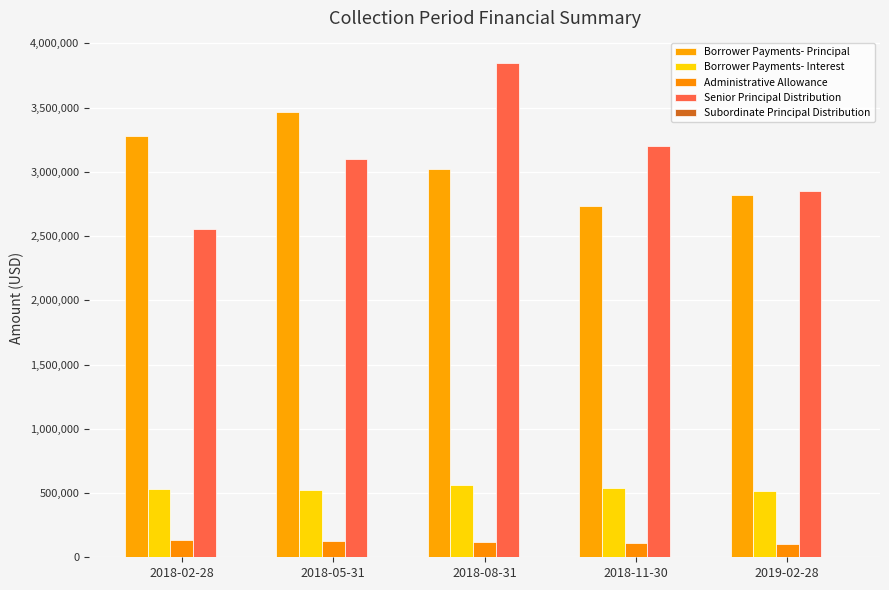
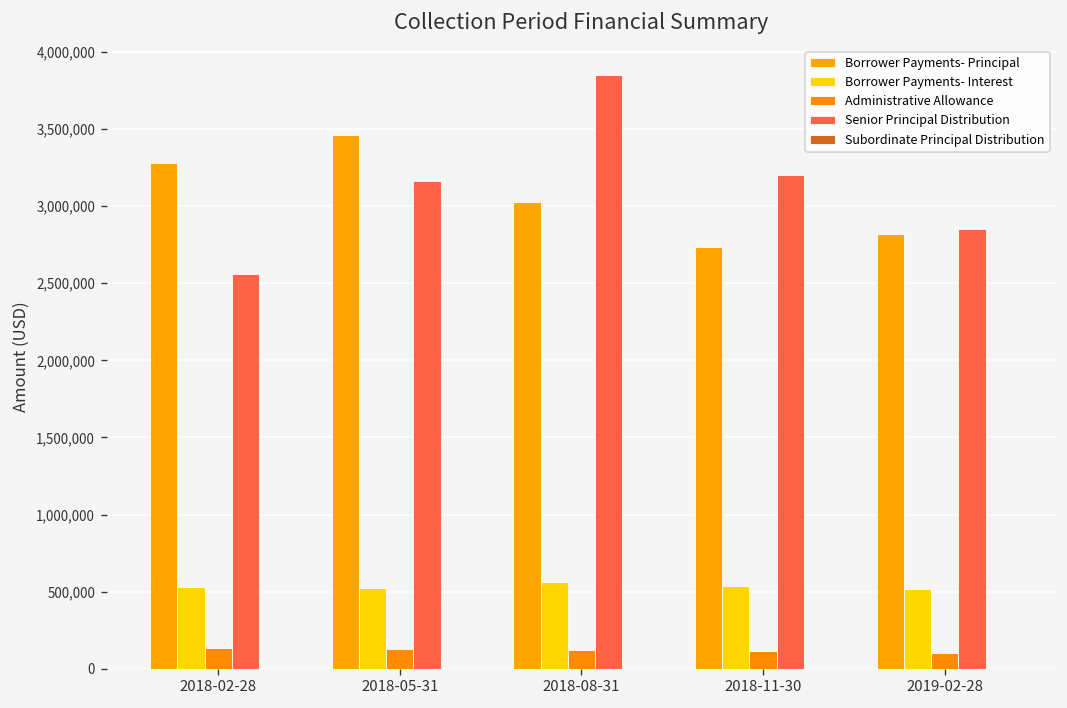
  {
    "Senior Principal Distribution": {
      "2018-02-28": "2,560,000",
-     "2018-05-31": "3,100,000",
+     "2018-05-31": "3,170,000",
      "2018-08-31": "3,850,000",
      "2018-11-30": "3,200,000",
      "2019-02-28": "2,850,000"
    },
    "Subordinate Principal Distribution": {
      "2018-02-28": "0",
      "2018-05-31": "0",
      "2018-08-31": "0",
      "2018-11-30": "0",
      "2019-02-28": "0"
    }
  }
